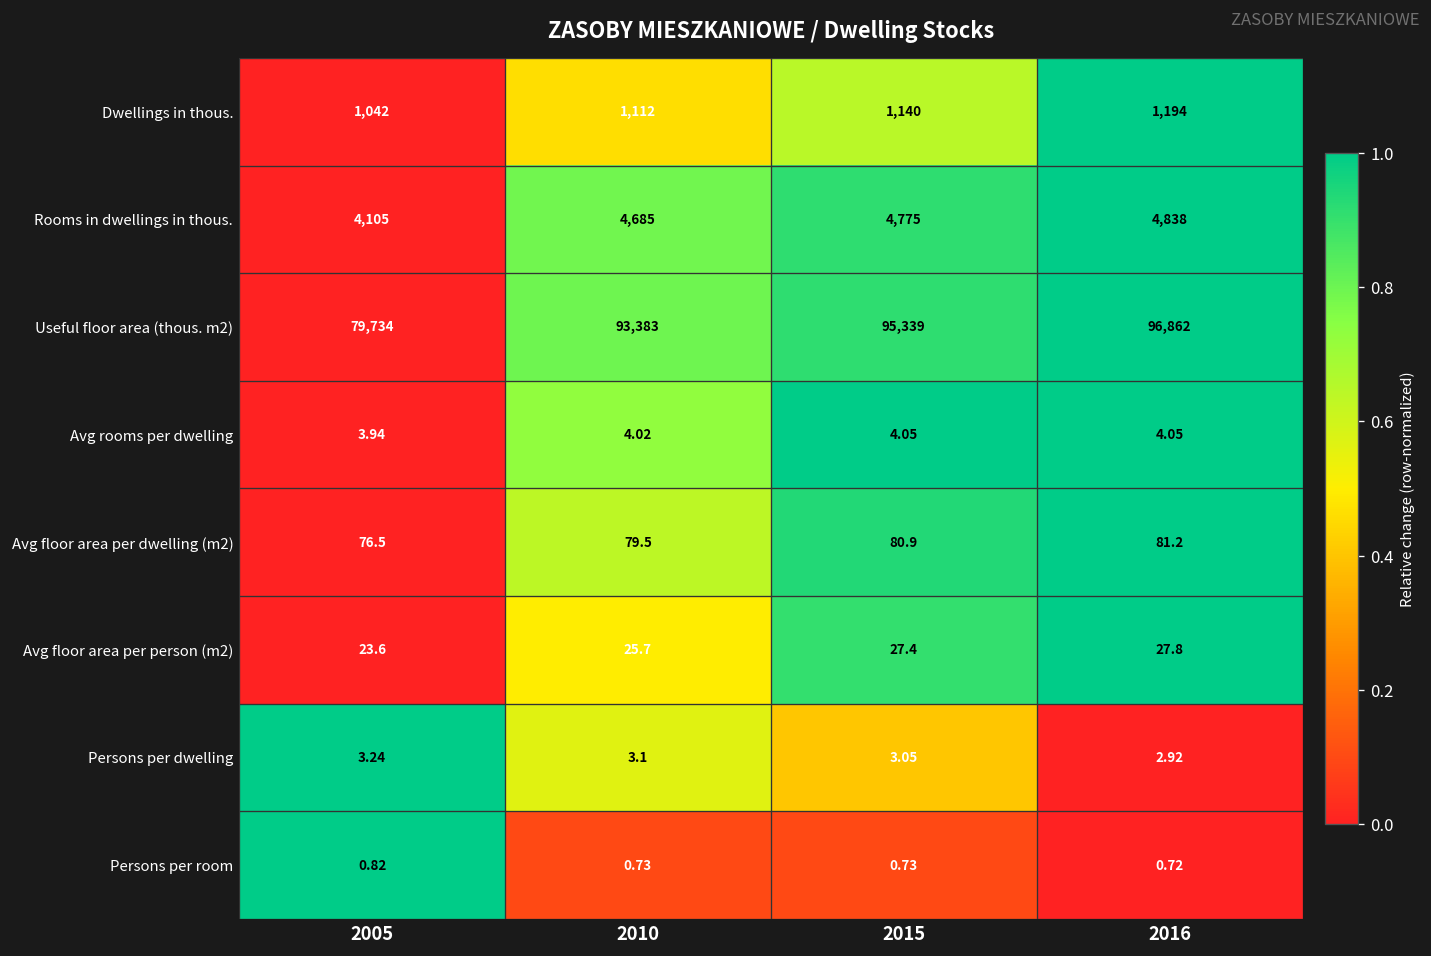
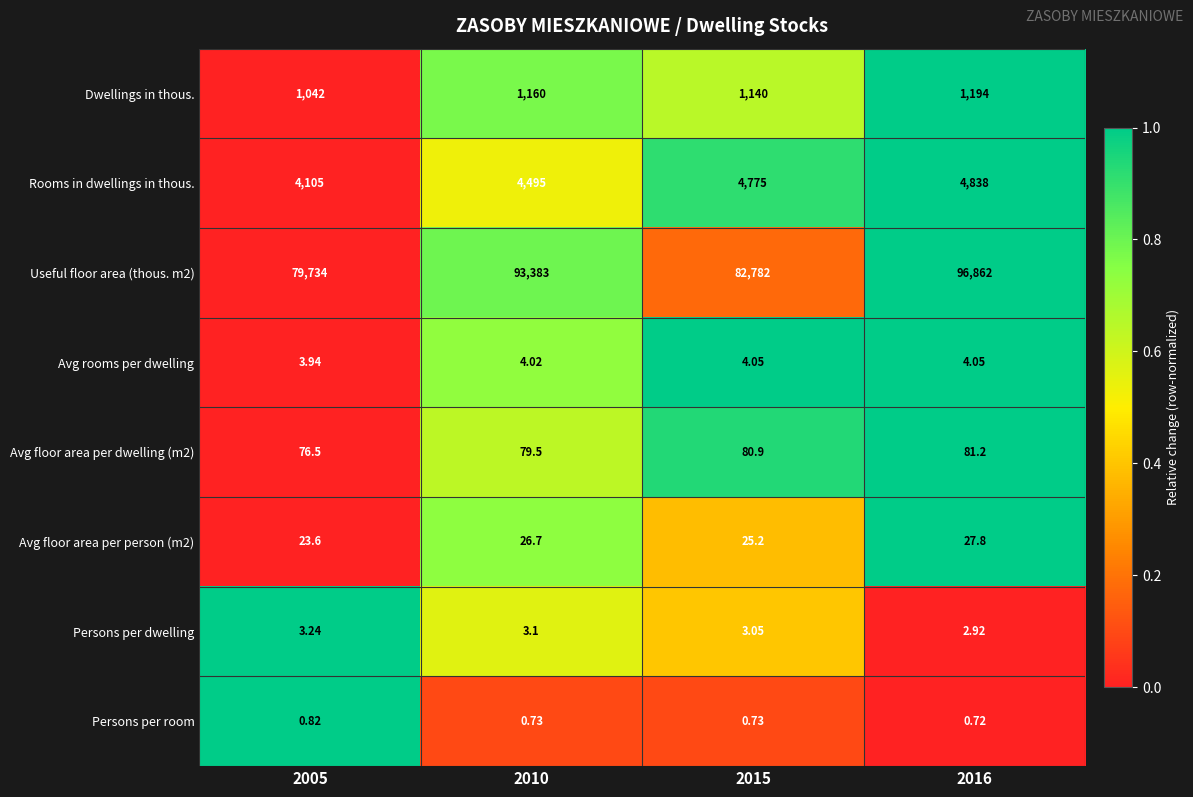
  {
    "Dwellings in thous.": {
      "2005": "1,042",
-     "2010": "1,112",
+     "2010": "1,160",
      "2015": "1,140",
      "2016": "1,194"
    },
    "Rooms in dwellings in thous.": {
      "2005": "4,105",
-     "2010": "4,685",
+     "2010": "4,495",
      "2015": "4,775",
      "2016": "4,838"
    },
    "Useful floor area (thous. m2)": {
      "2005": "79,734",
      "2010": "93,383",
-     "2015": "95,339",
+     "2015": "82,782",
      "2016": "96,862"
    },
    "Avg rooms per dwelling": {
      "2005": "3.94",
      "2010": "4.02",
      "2015": "4.05",
      "2016": "4.05"
    },
    "Avg floor area per dwelling (m2)": {
      "2005": "76.5",
      "2010": "79.5",
      "2015": "80.9",
      "2016": "81.2"
    },
    "Avg floor area per person (m2)": {
      "2005": "23.6",
-     "2010": "25.7",
-     "2015": "27.4",
+     "2010": "26.7",
+     "2015": "25.2",
      "2016": "27.8"
    },
    "Persons per dwelling": {
      "2005": "3.24",
      "2010": "3.1",
      "2015": "3.05",
      "2016": "2.92"
    },
    "Persons per room": {
      "2005": "0.82",
      "2010": "0.73",
      "2015": "0.73",
      "2016": "0.72"
    }
  }
